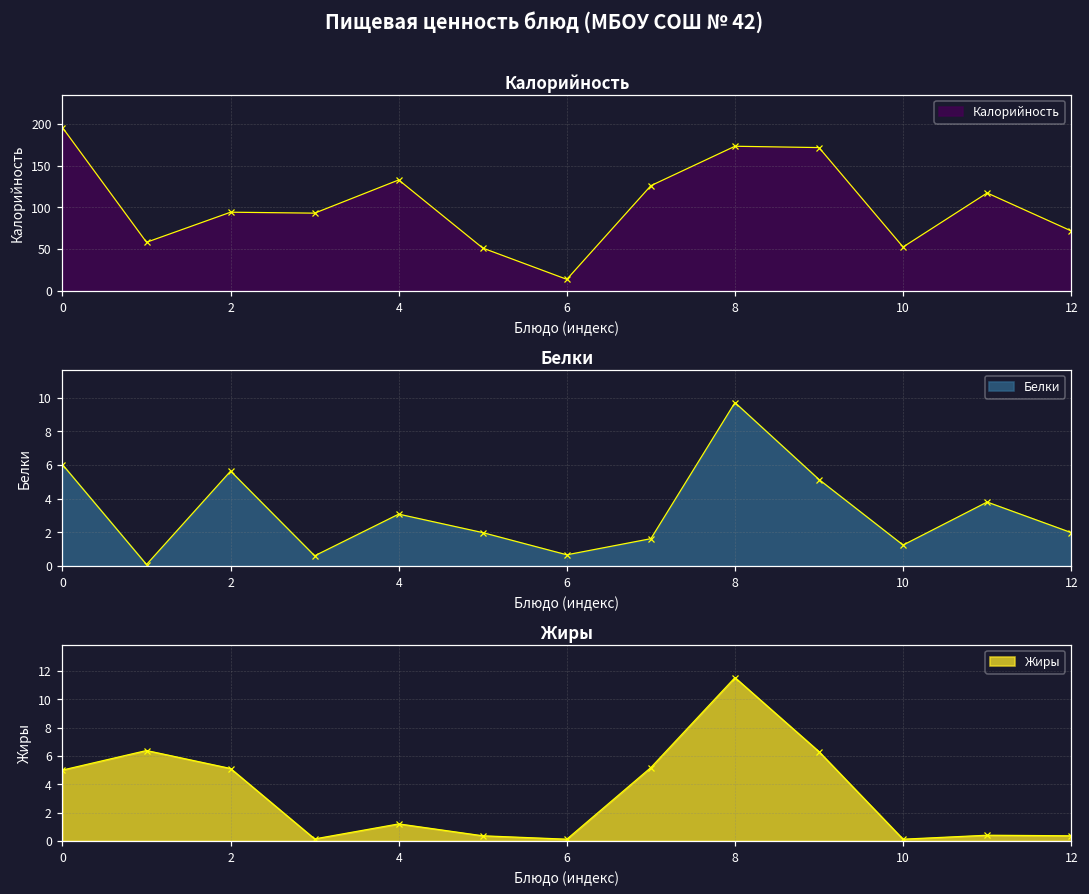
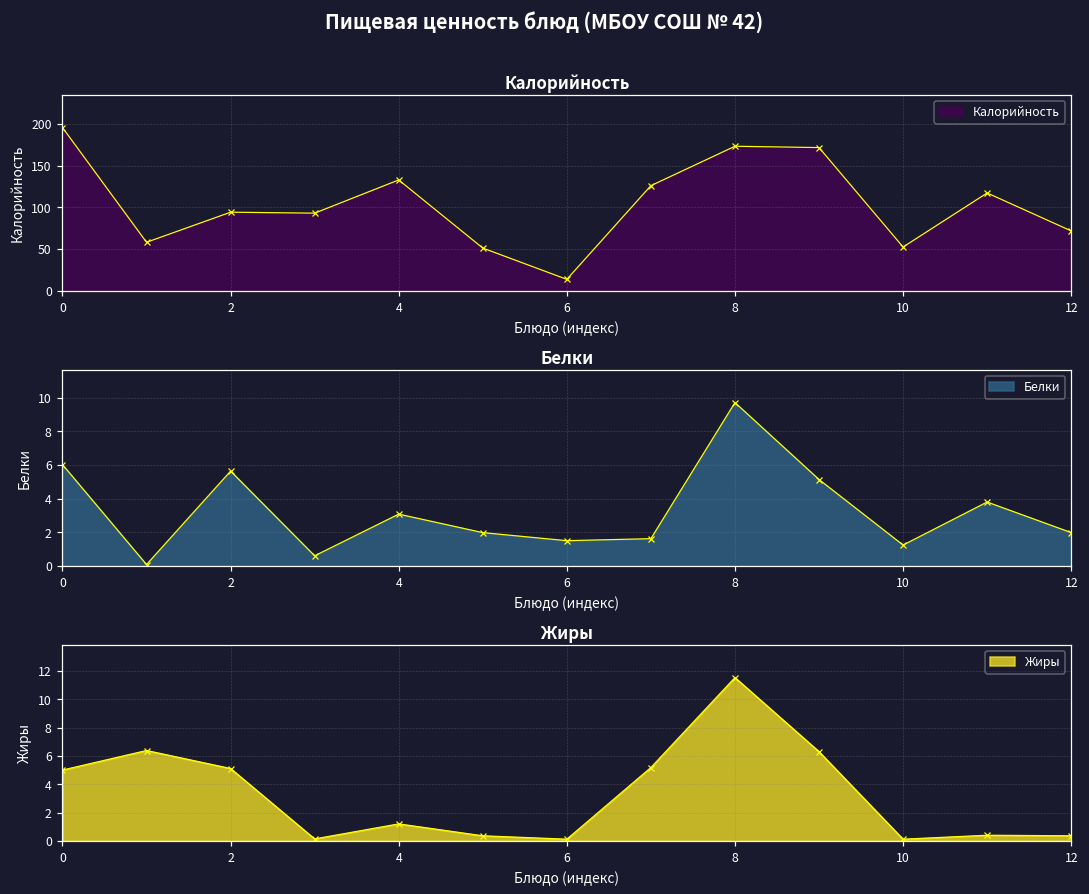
  {
    "Калорийность": {
      "0": 200,
      "2": 90,
      "4": 130,
      "6": 10,
      "8": 170,
      "10": 50,
      "12": 70
    },
    "Белки": {
      "0": 6.0,
      "2": 5.6,
      "4": 3.1,
-     "6": 0.7,
+     "6": 1.5,
      "8": 9.7,
      "10": 1.2,
      "12": 2.0
    },
    "Жиры": {
      "0": 5.0,
      "2": 5.1,
      "4": 1.2,
      "6": 0.1,
      "8": 11.5,
      "10": 0.1,
      "12": 0.4
    }
  }
